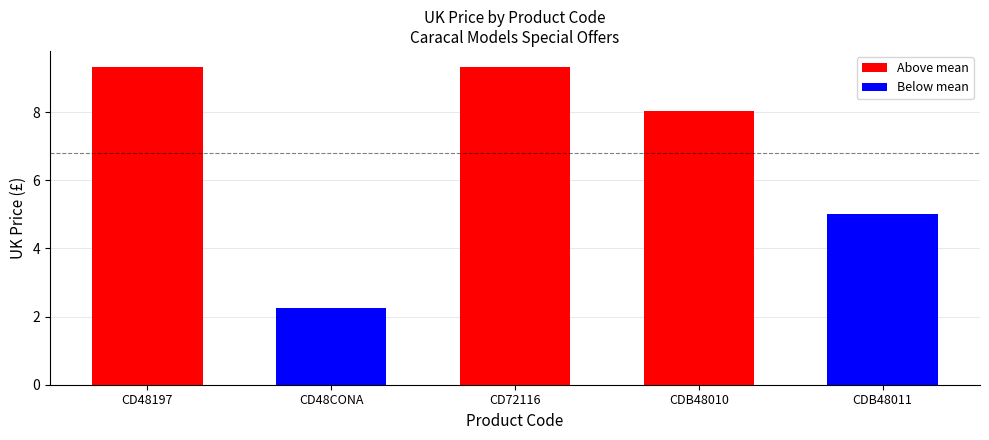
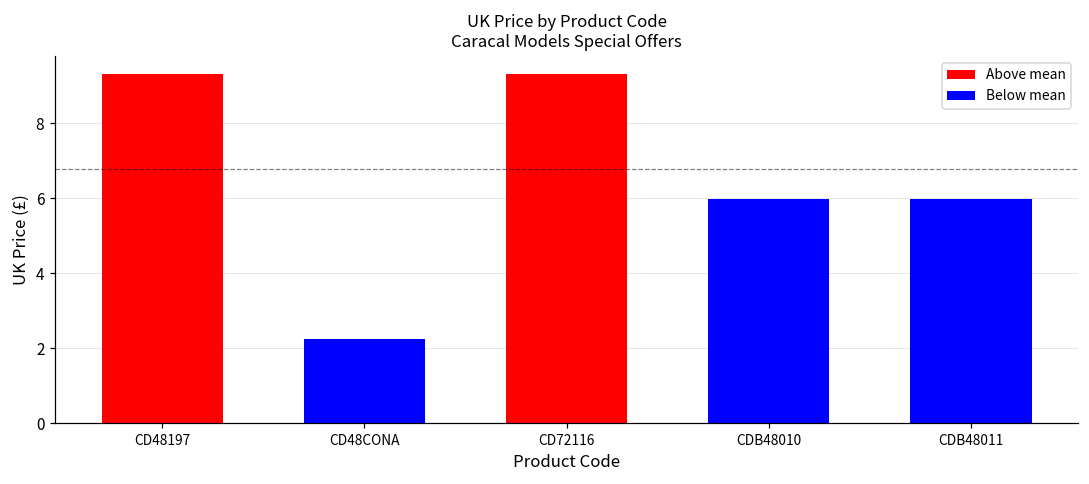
  {
    "CD48197": 9.3,
    "CD48CONA": 2.3,
    "CD72116": 9.3,
-   "CDB48010": 8.0,
-   "CDB48011": 5.0
+   "CDB48010": 6.0,
+   "CDB48011": 6.0
  }
